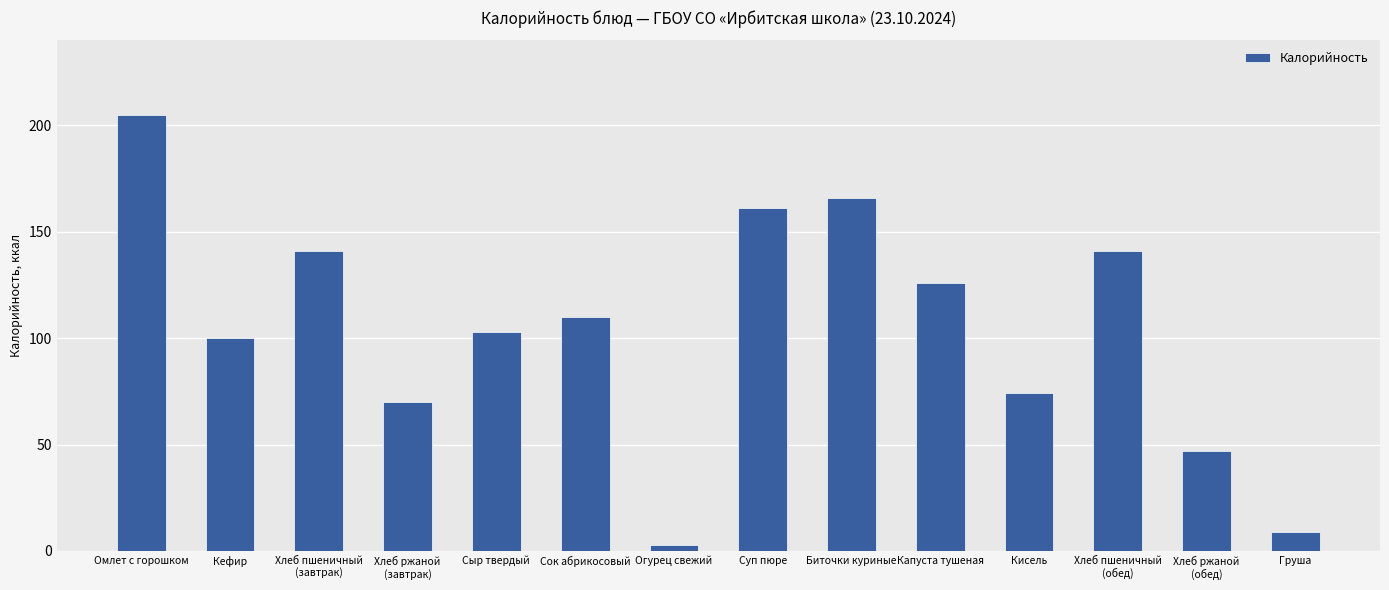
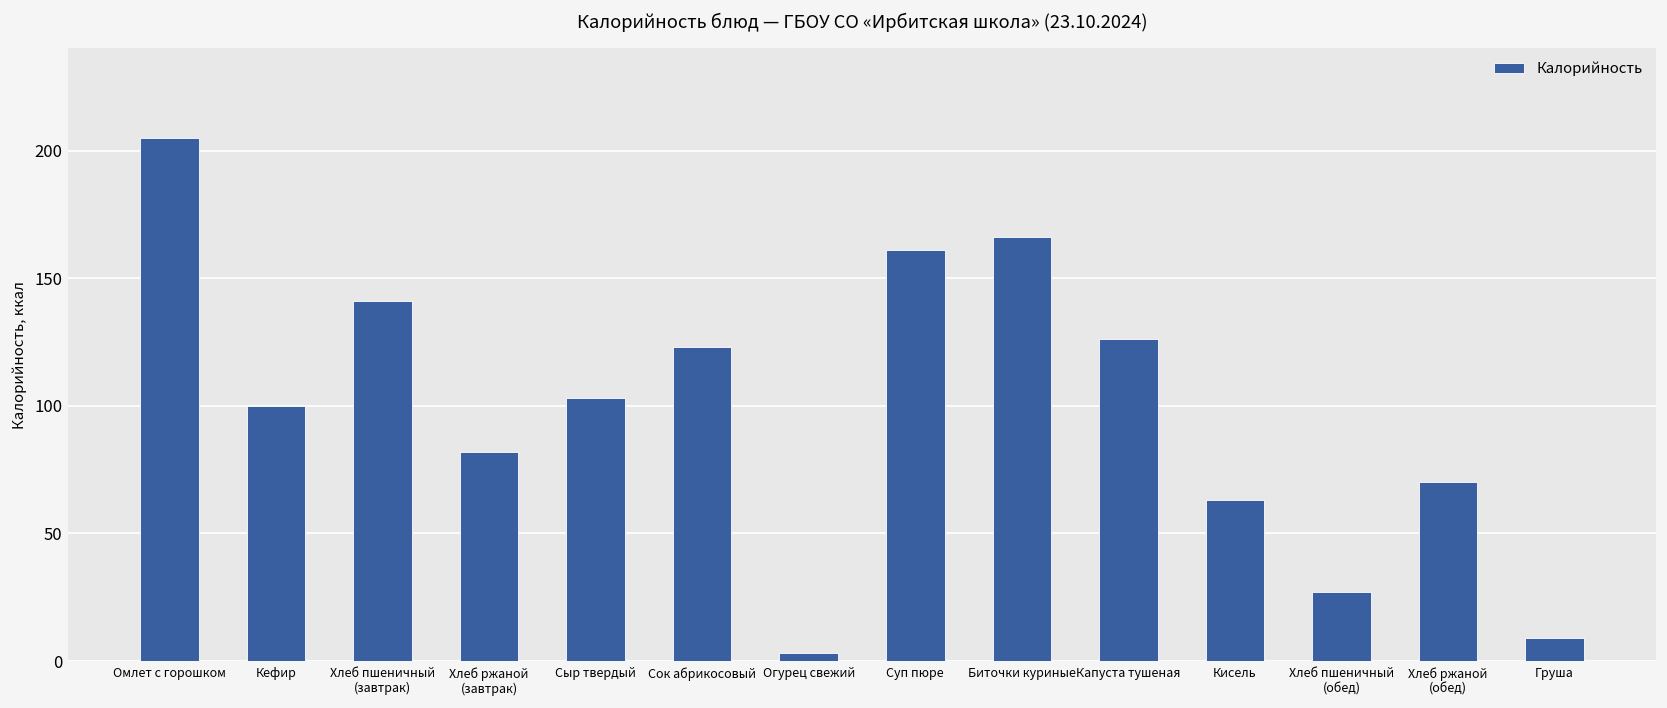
  {
    "Омлет с горошком": 205,
    "Кефир": 100,
    "Хлеб пшеничный (завтрак)": 141,
-   "Хлеб ржаной (завтрак)": 70,
+   "Хлеб ржаной (завтрак)": 82,
    "Сыр твердый": 103,
-   "Сок абрикосовый": 110,
+   "Сок абрикосовый": 123,
    "Огурец свежий": 3,
    "Суп пюре": 161,
    "Биточки куриные": 166,
    "Капуста тушеная": 126,
-   "Кисель": 74,
-   "Хлеб пшеничный (обед)": 141,
-   "Хлеб ржаной (обед)": 47,
+   "Кисель": 63,
+   "Хлеб пшеничный (обед)": 27,
+   "Хлеб ржаной (обед)": 70,
    "Груша": 9
  }
